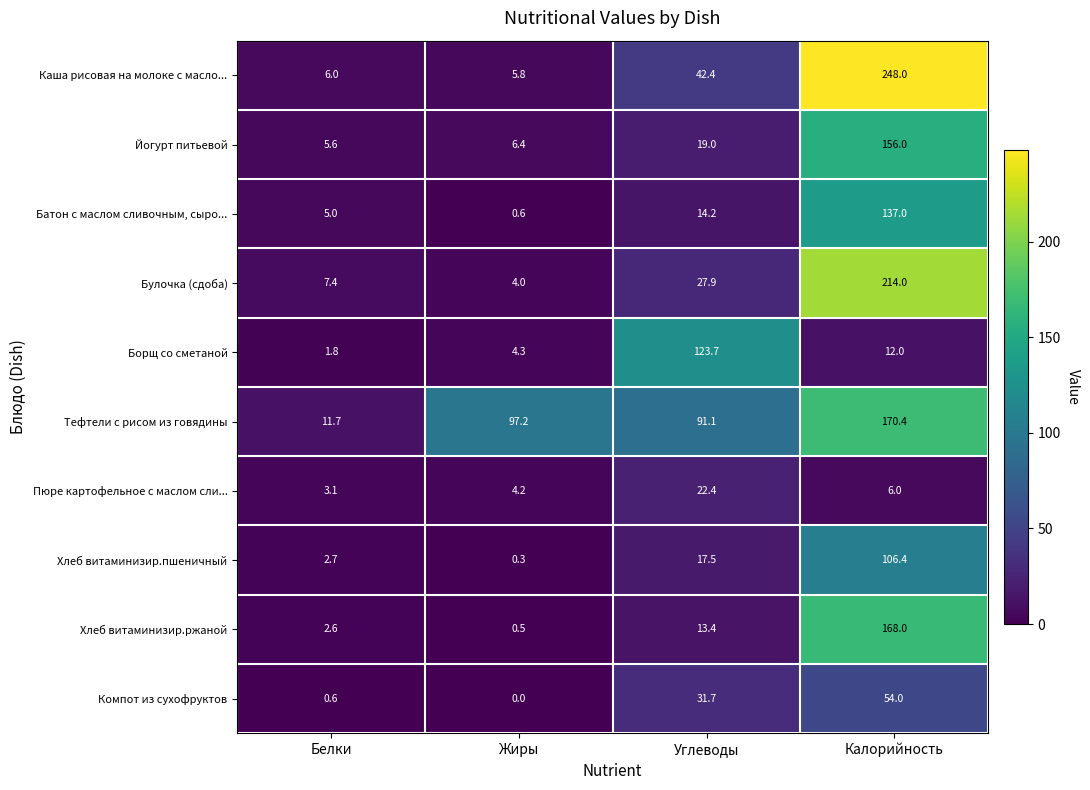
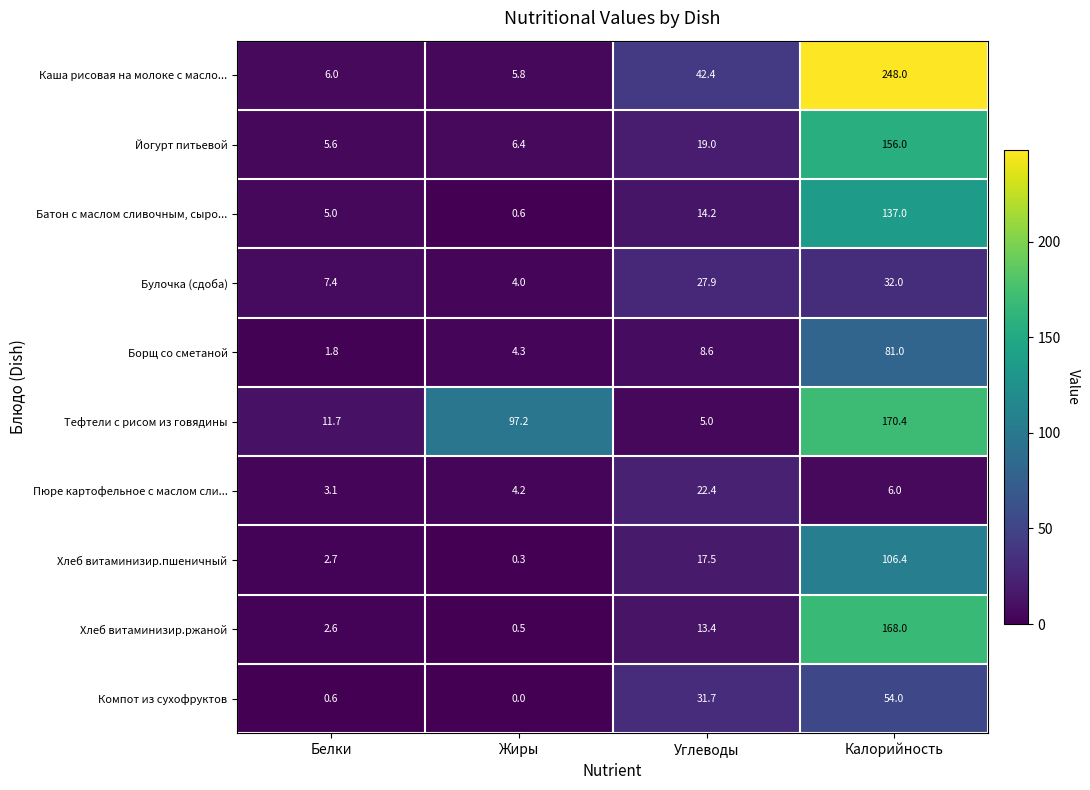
  {
    "Каша рисовая на молоке с масло...": {
      "Белки": 6.0,
      "Жиры": 5.8,
      "Углеводы": 42.4,
      "Калорийность": 248.0
    },
    "Йогурт питьевой": {
      "Белки": 5.6,
      "Жиры": 6.4,
      "Углеводы": 19.0,
      "Калорийность": 156.0
    },
    "Батон с маслом сливочным, сыро...": {
      "Белки": 5.0,
      "Жиры": 0.6,
      "Углеводы": 14.2,
      "Калорийность": 137.0
    },
    "Булочка (сдоба)": {
      "Белки": 7.4,
      "Жиры": 4.0,
      "Углеводы": 27.9,
-     "Калорийность": 214.0
+     "Калорийность": 32.0
    },
    "Борщ со сметаной": {
      "Белки": 1.8,
      "Жиры": 4.3,
-     "Углеводы": 123.7,
-     "Калорийность": 12.0
+     "Углеводы": 8.6,
+     "Калорийность": 81.0
    },
    "Тефтели с рисом из говядины": {
      "Белки": 11.7,
      "Жиры": 97.2,
-     "Углеводы": 91.1,
+     "Углеводы": 5.0,
      "Калорийность": 170.4
    },
    "Пюре картофельное с маслом сли...": {
      "Белки": 3.1,
      "Жиры": 4.2,
      "Углеводы": 22.4,
      "Калорийность": 6.0
    },
    "Хлеб витаминизир.пшеничный": {
      "Белки": 2.7,
      "Жиры": 0.3,
      "Углеводы": 17.5,
      "Калорийность": 106.4
    },
    "Хлеб витаминизир.ржаной": {
      "Белки": 2.6,
      "Жиры": 0.5,
      "Углеводы": 13.4,
      "Калорийность": 168.0
    },
    "Компот из сухофруктов": {
      "Белки": 0.6,
      "Жиры": 0.0,
      "Углеводы": 31.7,
      "Калорийность": 54.0
    }
  }
